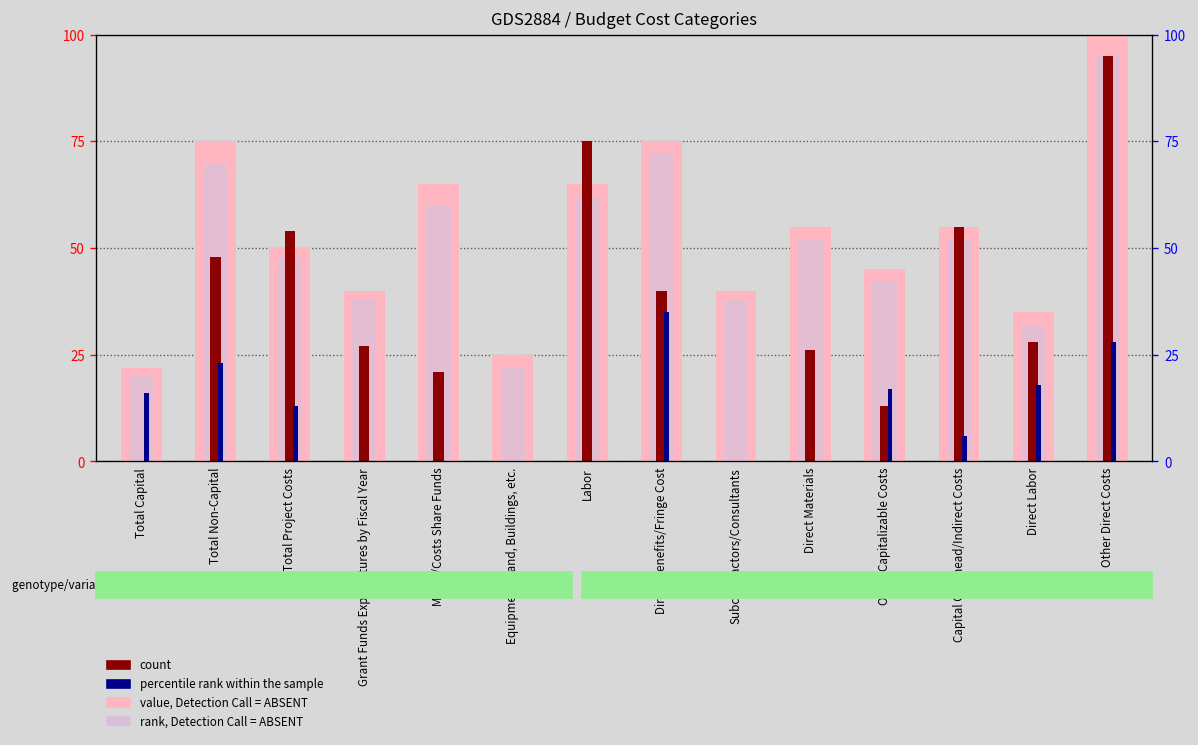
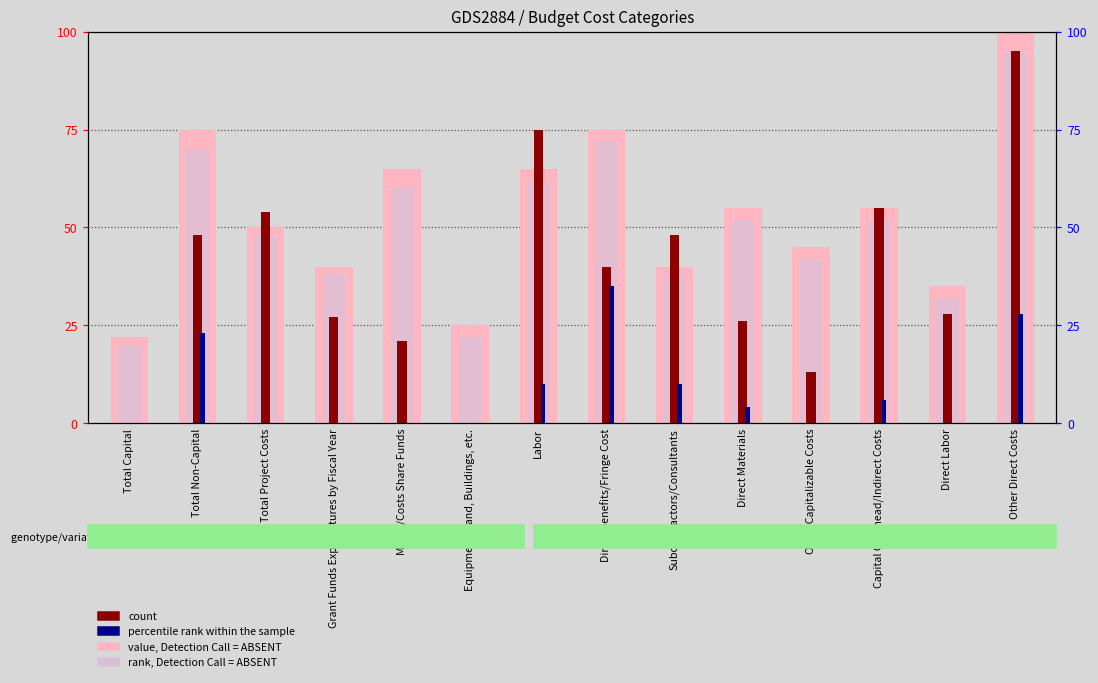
  {
    "count": {
      "Total Capital": 0,
      "Total Project Costs": 54,
      "Equipment, Land, Buildings, etc.": 0,
      "Labor": 75,
-     "Subcontractors/Consultants": 0,
+     "Subcontractors/Consultants": 48,
      "Capital Overhead/Indirect Costs": 55
    },
    "percentile rank within the sample": {
-     "Total Capital": 16,
-     "Total Project Costs": 13,
+     "Total Capital": 0,
+     "Total Project Costs": 0,
      "Grant Funds Expenditures by Fiscal Year": 0,
      "Match/Costs Share Funds": 0,
      "Equipment, Land, Buildings, etc.": 0,
-     "Labor": 0,
-     "Subcontractors/Consultants": 0,
-     "Direct Materials": 0,
-     "Other Capitalizable Costs": 17,
-     "Direct Labor": 18
+     "Labor": 10,
+     "Subcontractors/Consultants": 10,
+     "Direct Materials": 4,
+     "Other Capitalizable Costs": 0,
+     "Direct Labor": 0
    }
  }
